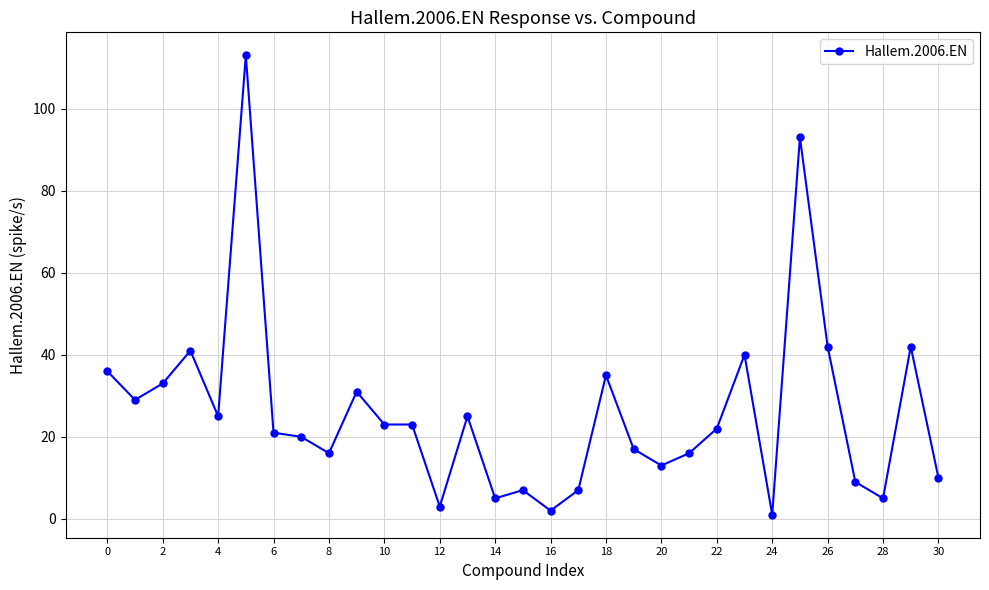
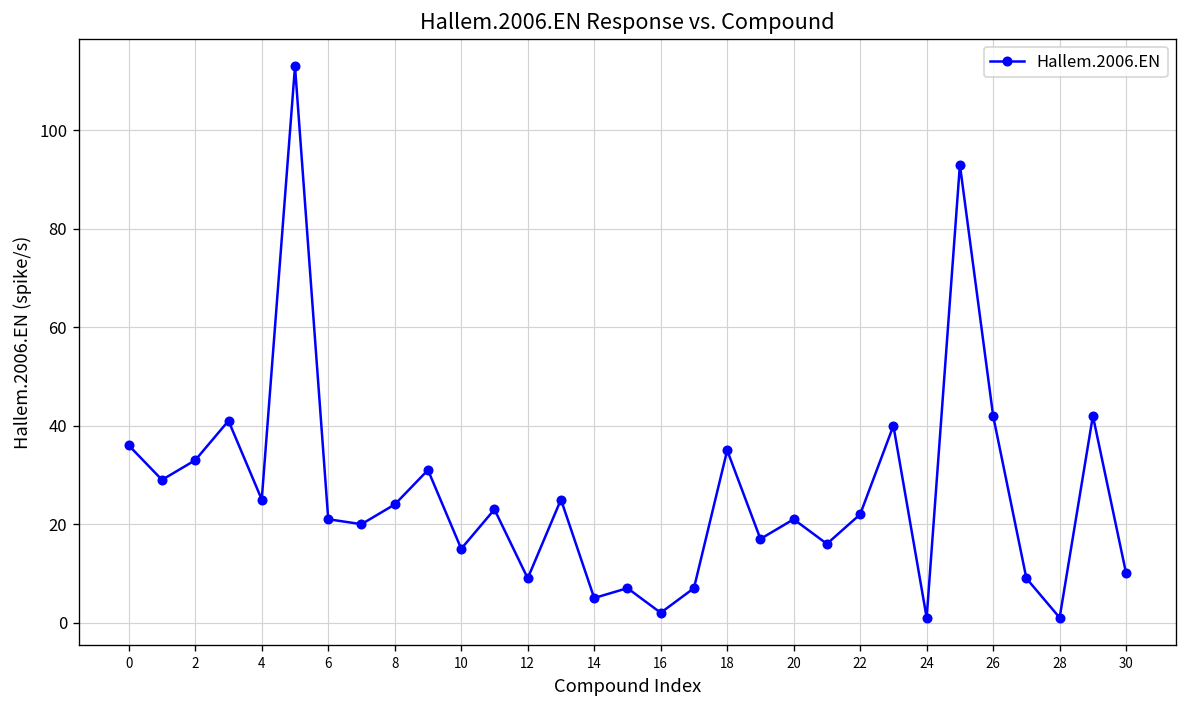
  {
    "0": 36,
    "2": 33,
    "4": 25,
    "6": 21,
-   "8": 16,
-   "10": 23,
-   "12": 3,
+   "8": 24,
+   "10": 15,
+   "12": 9,
    "14": 5,
    "16": 2,
    "18": 35,
-   "20": 13,
+   "20": 21,
    "22": 22,
    "24": 1,
    "26": 42,
-   "28": 5,
+   "28": 1,
    "30": 10
  }
